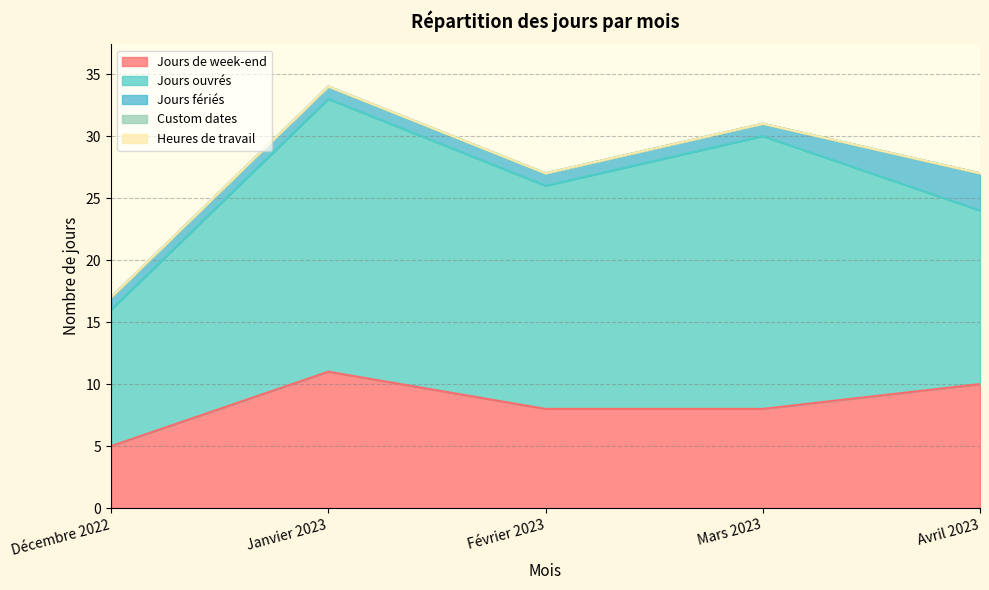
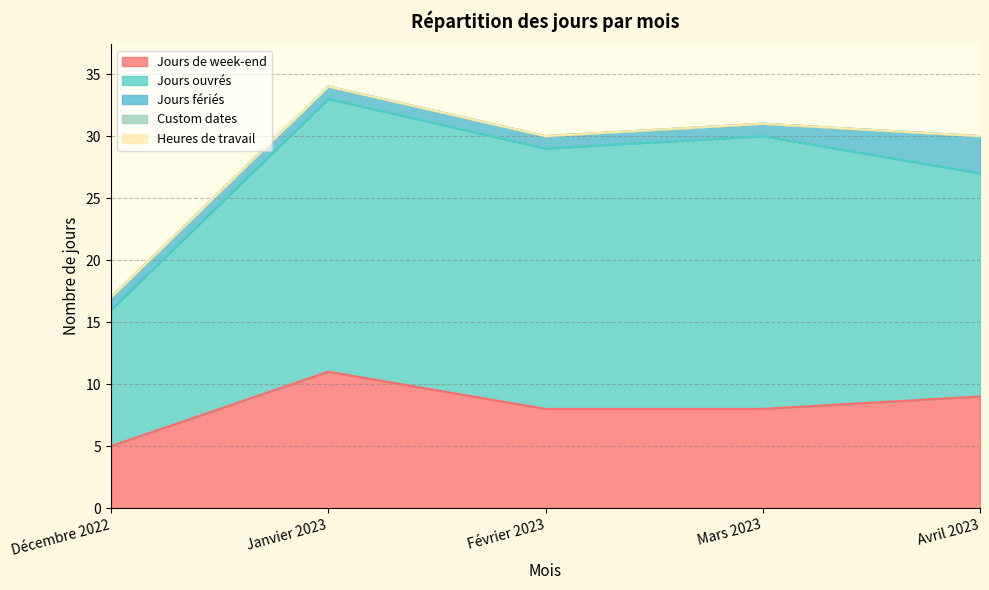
  {
    "Jours de week-end": {
      "Décembre 2022": 5,
      "Janvier 2023": 11,
      "Février 2023": 8,
      "Mars 2023": 8,
-     "Avril 2023": 10
+     "Avril 2023": 9
    },
    "Jours ouvrés": {
      "Décembre 2022": 11,
      "Janvier 2023": 22,
-     "Février 2023": 18,
+     "Février 2023": 21,
      "Mars 2023": 22,
-     "Avril 2023": 14
+     "Avril 2023": 18
    }
  }
